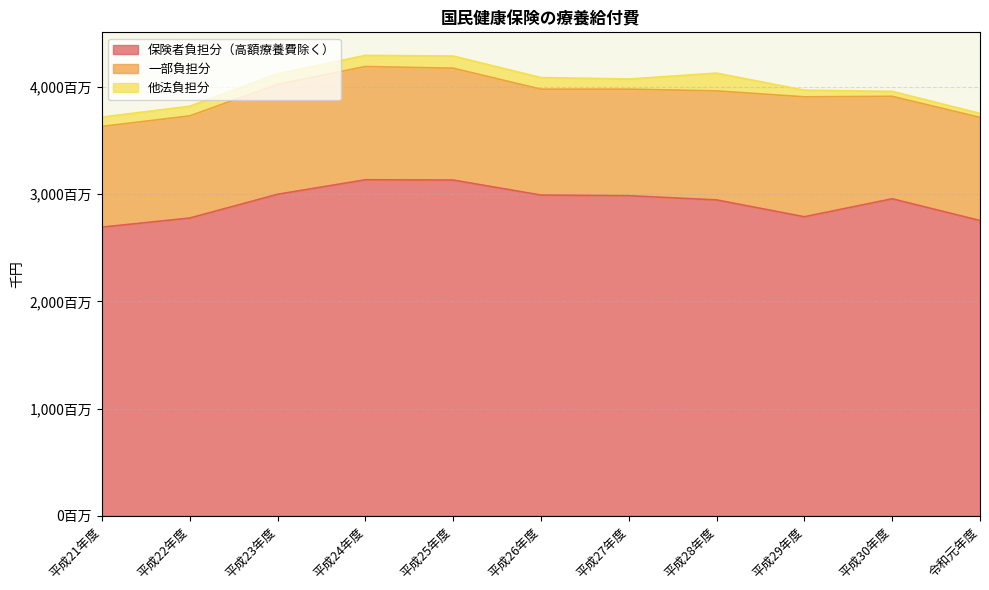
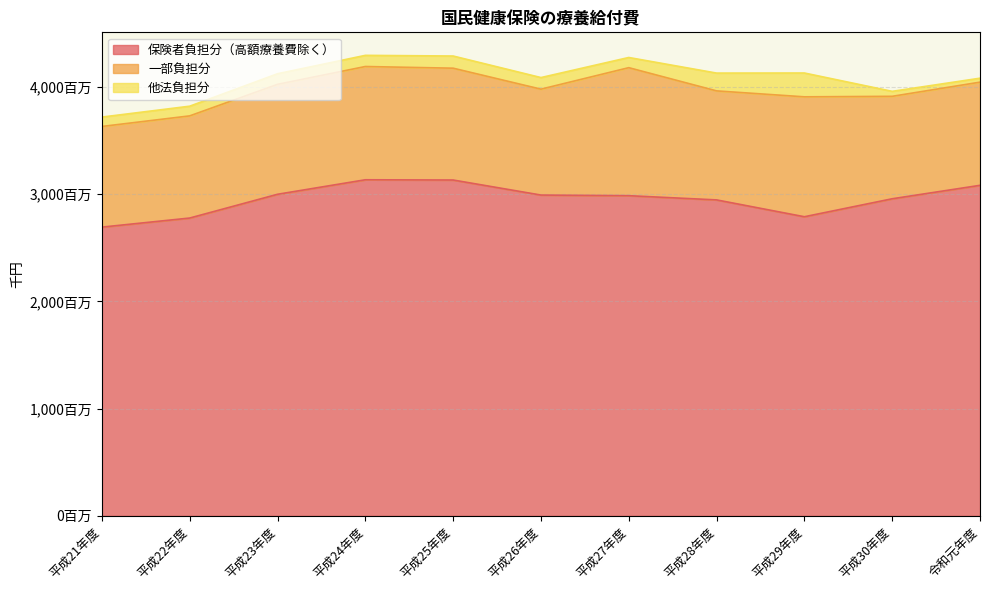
  {
    "保険者負担分（高額療養費除く）": {
      "平成21年度": "2,690百万",
      "平成22年度": "2,780百万",
      "平成23年度": "3,000百万",
      "平成24年度": "3,140百万",
      "平成25年度": "3,130百万",
      "平成26年度": "2,990百万",
      "平成27年度": "2,990百万",
      "平成28年度": "2,950百万",
      "平成29年度": "2,790百万",
      "平成30年度": "2,960百万",
-     "令和元年度": "2,760百万"
+     "令和元年度": "3,080百万"
    },
    "一部負担分": {
      "平成21年度": "940百万",
      "平成22年度": "950百万",
      "平成24年度": "1,060百万",
      "平成25年度": "1,040百万",
      "平成26年度": "990百万",
-     "平成27年度": "990百万",
+     "平成27年度": "1,190百万",
      "平成28年度": "1,020百万",
      "平成29年度": "1,120百万",
      "平成30年度": "960百万",
      "令和元年度": "960百万"
    },
    "他法負担分": {
      "平成21年度": "90百万",
      "平成22年度": "90百万",
      "平成24年度": "100百万",
      "平成25年度": "110百万",
      "平成26年度": "110百万",
      "平成27年度": "100百万",
      "平成28年度": "170百万",
-     "平成29年度": "60百万",
+     "平成29年度": "220百万",
      "平成30年度": "50百万",
      "令和元年度": "40百万"
    }
  }
